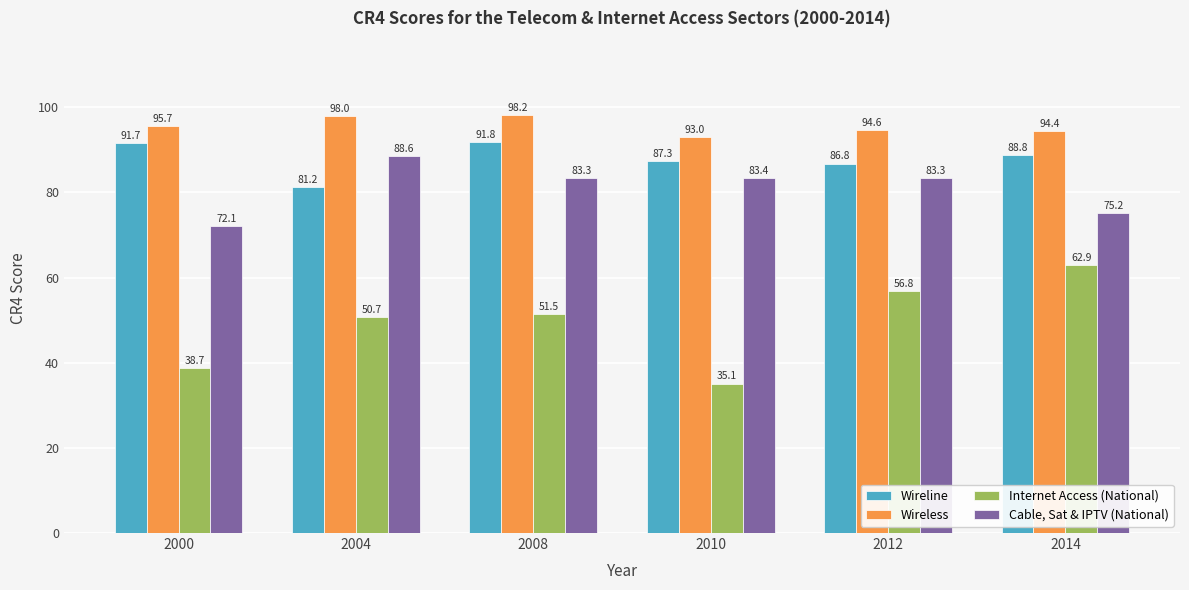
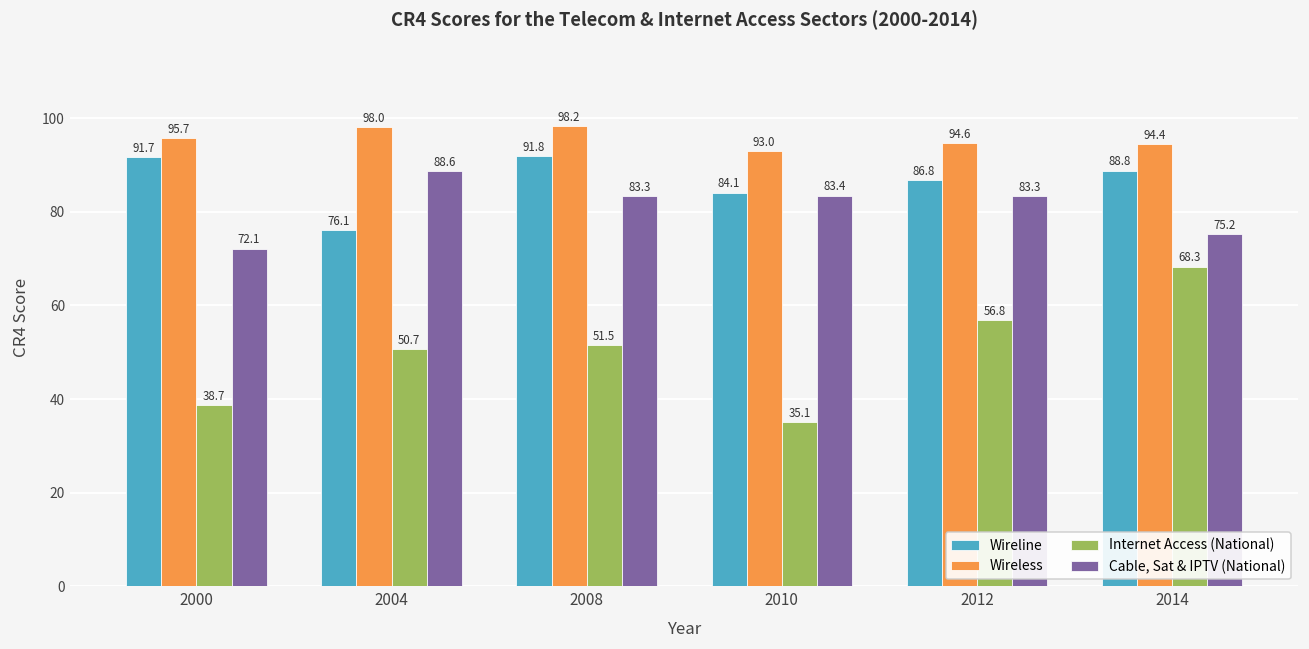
  {
    "Wireline": {
      "2000": 91.7,
-     "2004": 81.2,
+     "2004": 76.1,
      "2008": 91.8,
-     "2010": 87.3,
+     "2010": 84.1,
      "2012": 86.8,
      "2014": 88.8
    },
    "Wireless": {
      "2000": 95.7,
      "2004": 98.0,
      "2008": 98.2,
      "2010": 93.0,
      "2012": 94.6,
      "2014": 94.4
    },
    "Internet Access (National)": {
      "2000": 38.7,
      "2004": 50.7,
      "2008": 51.5,
      "2010": 35.1,
      "2012": 56.8,
-     "2014": 62.9
+     "2014": 68.3
    },
    "Cable, Sat & IPTV (National)": {
      "2000": 72.1,
      "2004": 88.6,
      "2008": 83.3,
      "2010": 83.4,
      "2012": 83.3,
      "2014": 75.2
    }
  }
